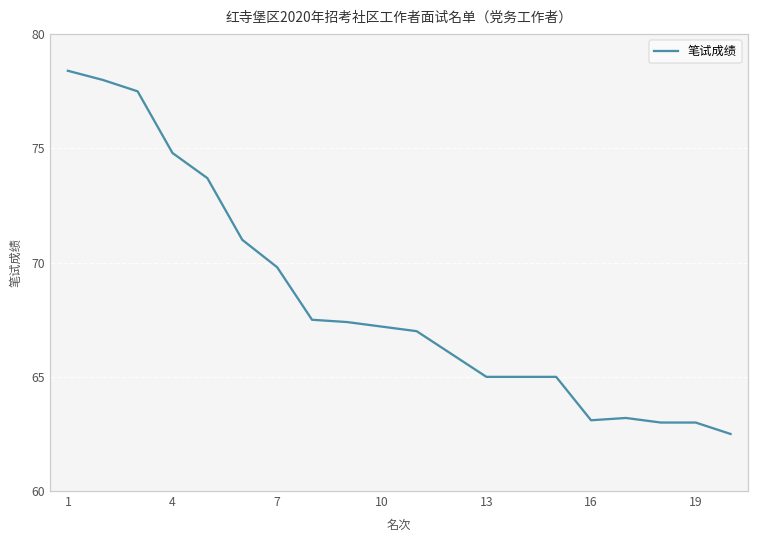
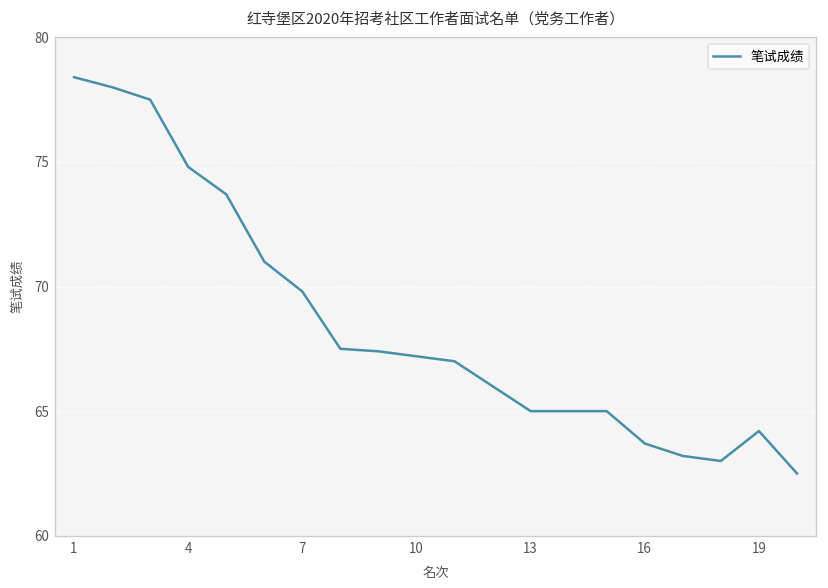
  {
    "1": 78.4,
    "4": 74.8,
    "7": 69.8,
    "10": 67.2,
    "13": 65.0,
-   "16": 63.1,
-   "19": 63.0
+   "16": 63.7,
+   "19": 64.2
  }
